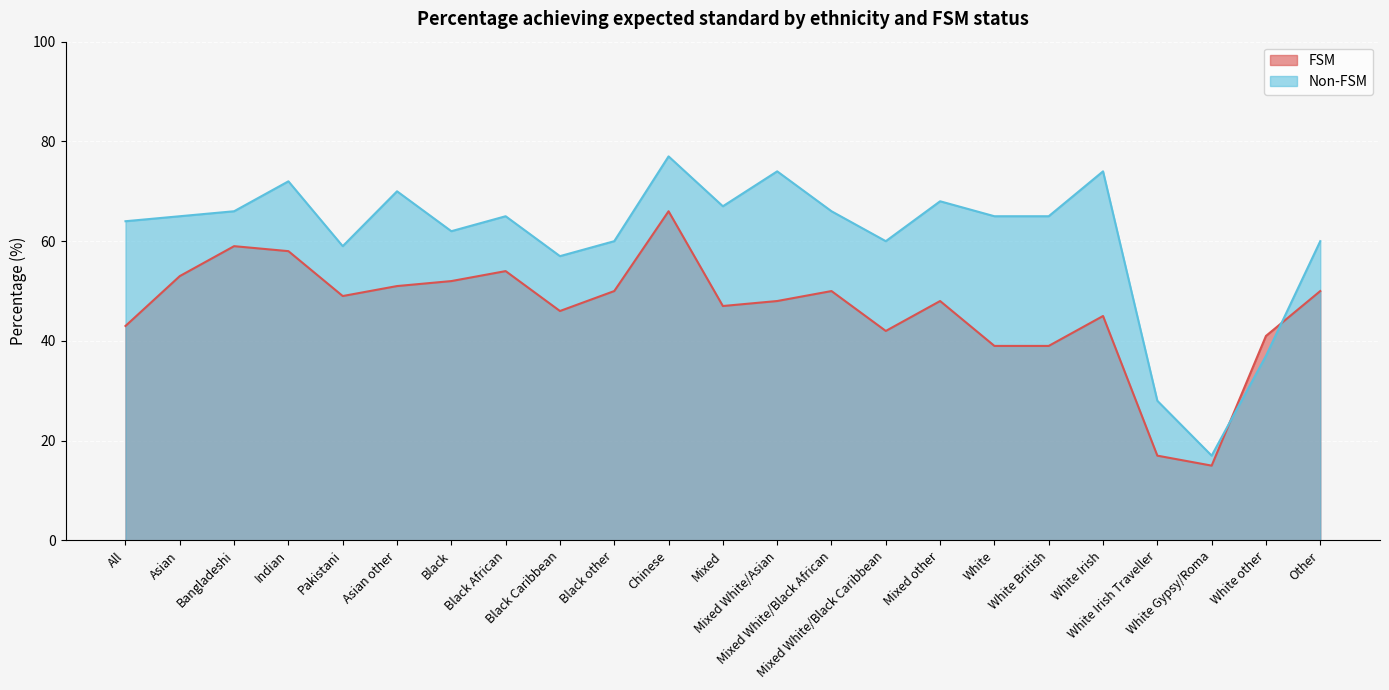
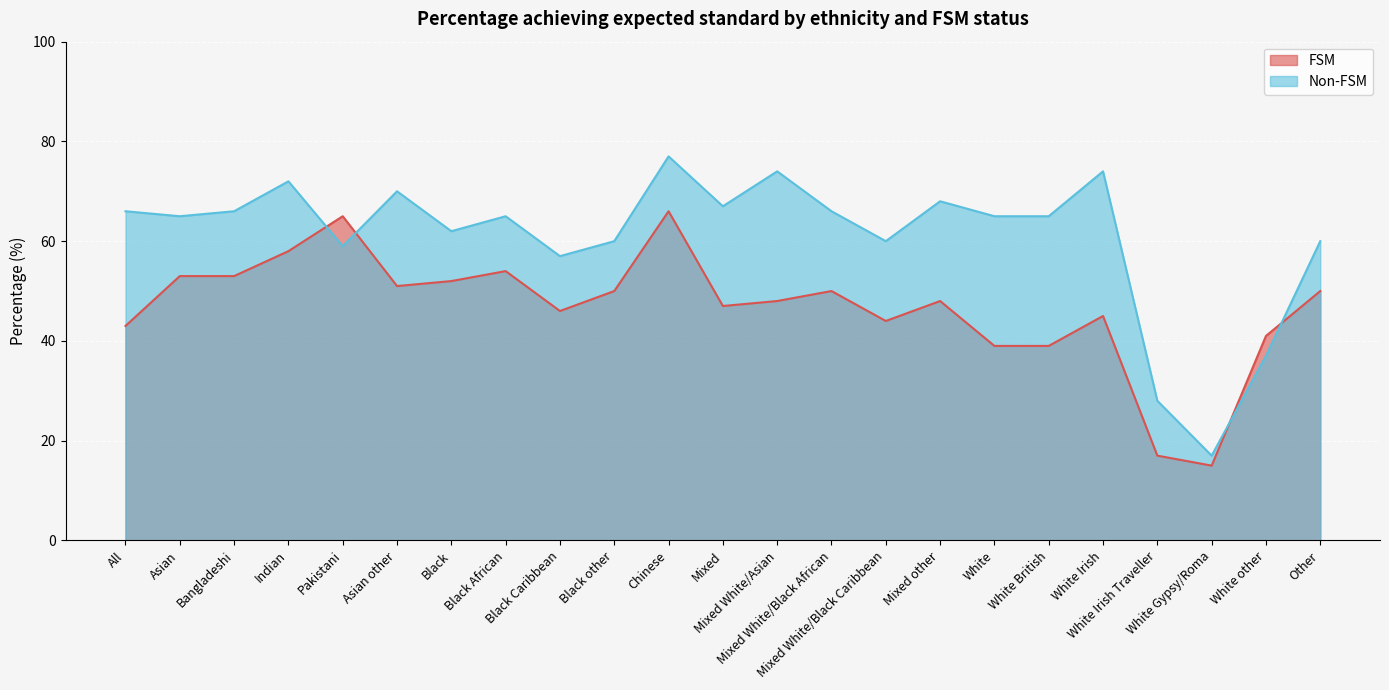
  {
    "FSM": {
      "All": 43,
      "Asian": 53,
-     "Bangladeshi": 59,
+     "Bangladeshi": 53,
      "Indian": 58,
-     "Pakistani": 49,
+     "Pakistani": 65,
      "Asian other": 51,
      "Black": 52,
      "Black African": 54,
      "Black Caribbean": 46,
      "Black other": 50,
      "Chinese": 66,
      "Mixed": 47,
      "Mixed White/Asian": 48,
      "Mixed White/Black African": 50,
-     "Mixed White/Black Caribbean": 42,
+     "Mixed White/Black Caribbean": 44,
      "Mixed other": 48,
      "White": 39,
      "White British": 39,
      "White Irish": 45,
      "White Irish Traveller": 17,
      "White Gypsy/Roma": 15,
      "White other": 41,
      "Other": 50
    },
    "Non-FSM": {
-     "All": 64,
+     "All": 66,
      "Asian": 65,
      "Bangladeshi": 66,
      "Indian": 72,
      "Pakistani": 59,
      "Asian other": 70,
      "Black": 62,
      "Black African": 65,
      "Black Caribbean": 57,
      "Black other": 60,
      "Chinese": 77,
      "Mixed": 67,
      "Mixed White/Asian": 74,
      "Mixed White/Black African": 66,
      "Mixed White/Black Caribbean": 60,
      "Mixed other": 68,
      "White": 65,
      "White British": 65,
      "White Irish": 74,
      "White Irish Traveller": 28,
      "White Gypsy/Roma": 17,
      "White other": 37,
      "Other": 60
    }
  }
